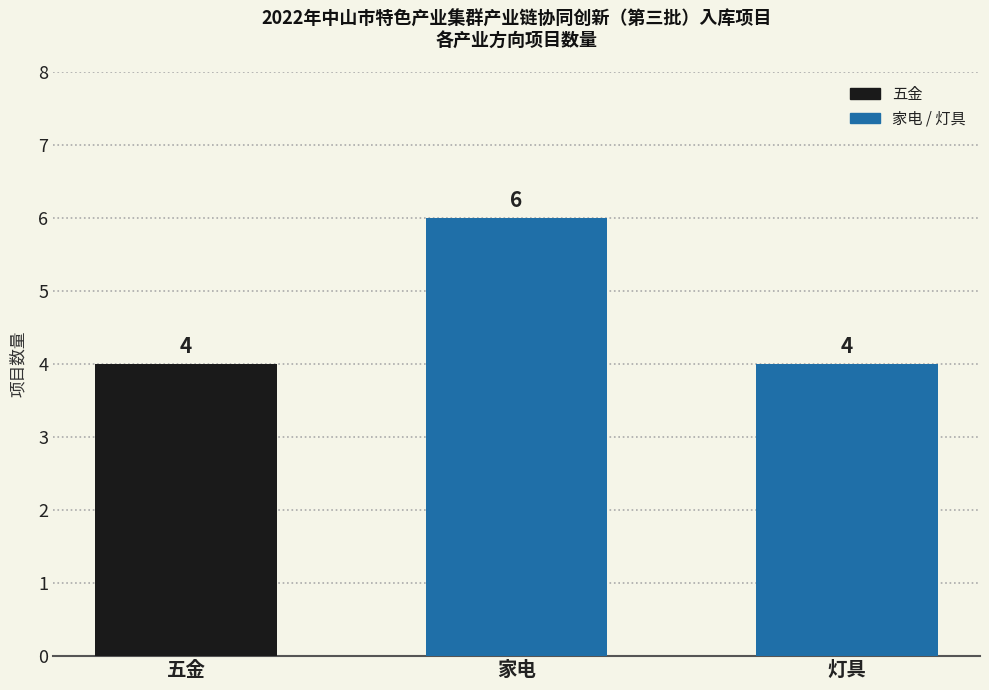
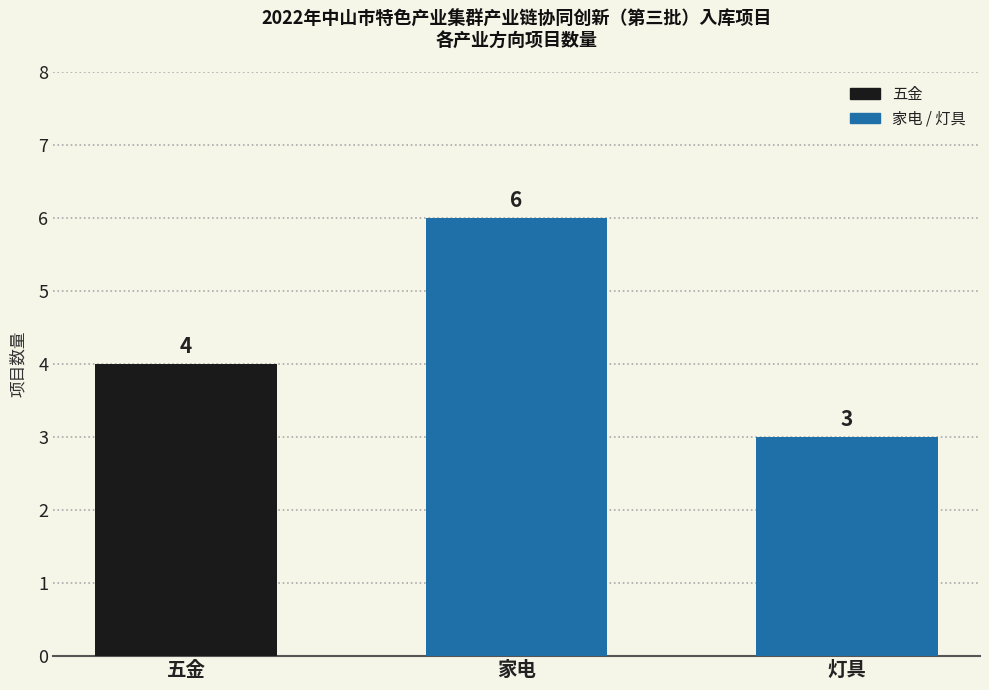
  {
    "五金": 4,
    "家电": 6,
-   "灯具": 4
+   "灯具": 3
  }
